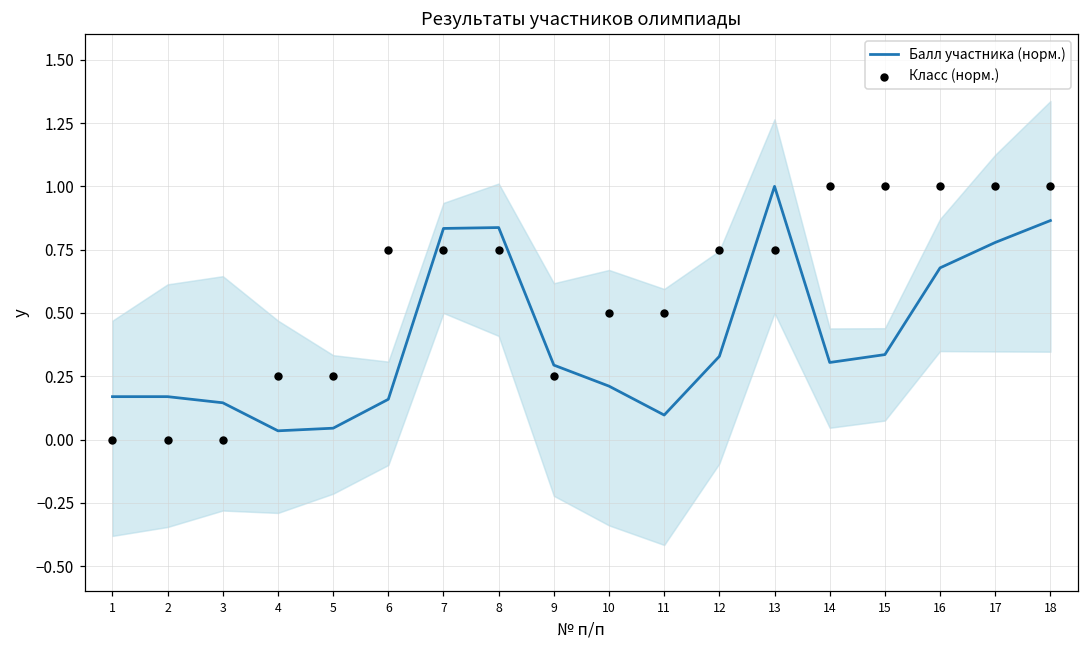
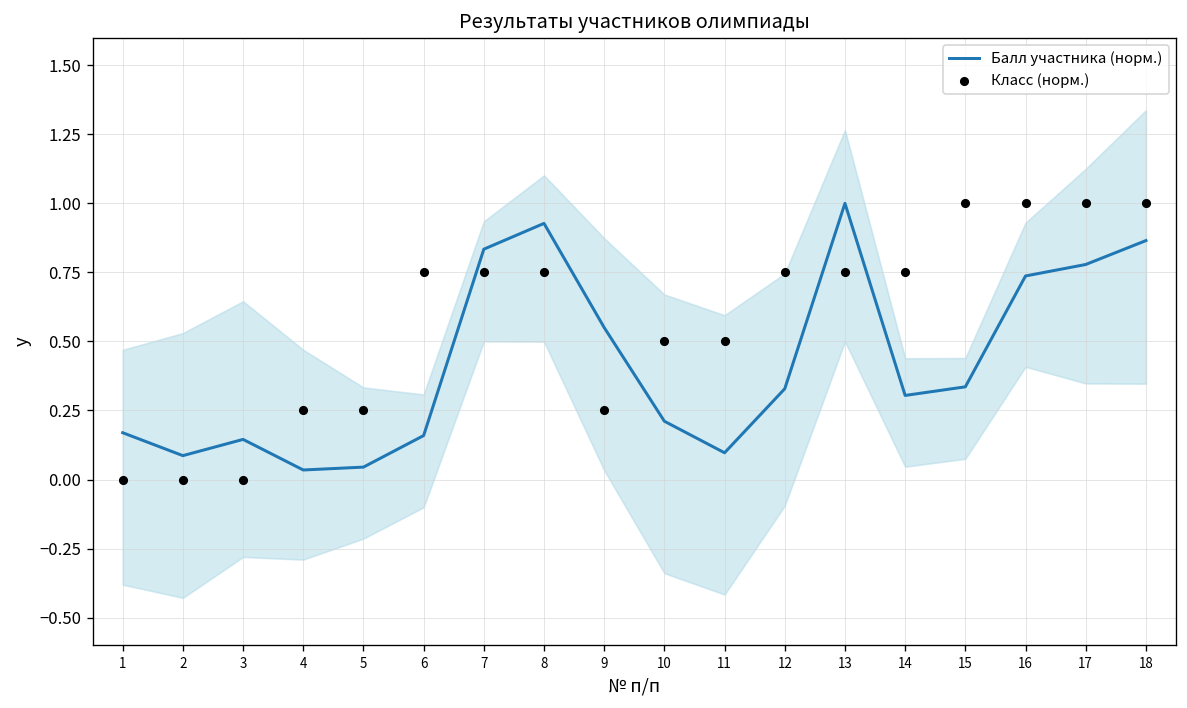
  {
    "Балл участника (норм.)": {
      "1": 0.17,
-     "2": 0.17,
+     "2": 0.09,
      "3": 0.15,
      "4": 0.03,
      "5": 0.04,
      "6": 0.16,
      "7": 0.83,
-     "8": 0.84,
-     "9": 0.29,
+     "8": 0.93,
+     "9": 0.55,
      "10": 0.21,
      "11": 0.10,
      "12": 0.33,
      "13": 1.00,
      "14": 0.30,
      "15": 0.34,
-     "16": 0.68,
+     "16": 0.74,
      "17": 0.78,
      "18": 0.87
    },
    "Класс (норм.)": {
-     "14": 1.00
+     "14": 0.75
    }
  }
